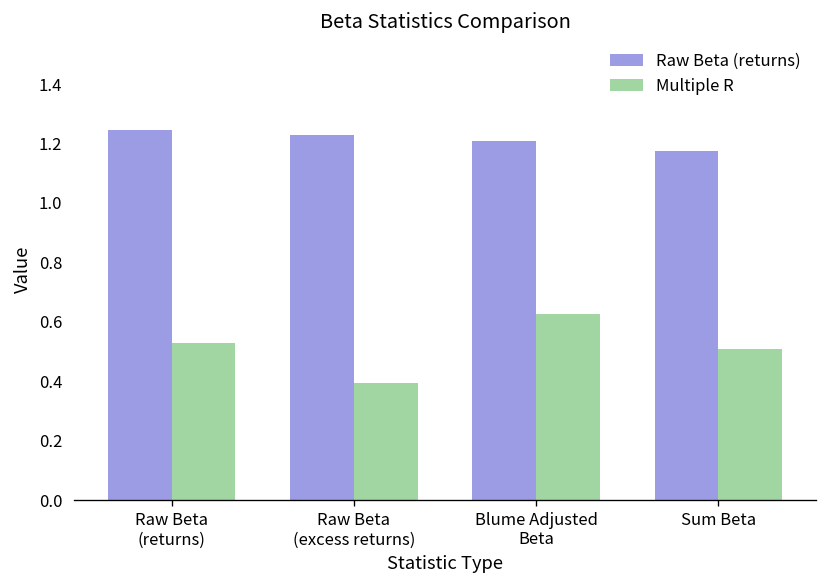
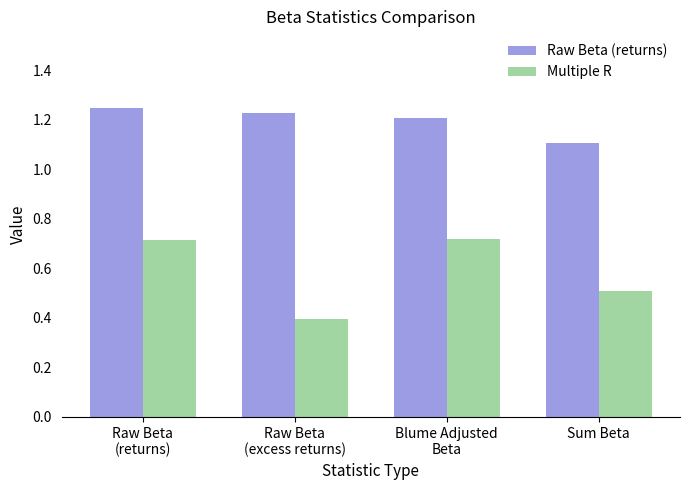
  {
    "Raw Beta (returns)": {
      "Raw Beta (returns)": 1.25,
      "Raw Beta (excess returns)": 1.23,
      "Blume Adjusted Beta": 1.21,
-     "Sum Beta": 1.17
+     "Sum Beta": 1.10
    },
    "Multiple R": {
-     "Raw Beta (returns)": 0.53,
+     "Raw Beta (returns)": 0.71,
      "Raw Beta (excess returns)": 0.39,
-     "Blume Adjusted Beta": 0.63,
+     "Blume Adjusted Beta": 0.72,
      "Sum Beta": 0.51
    }
  }
